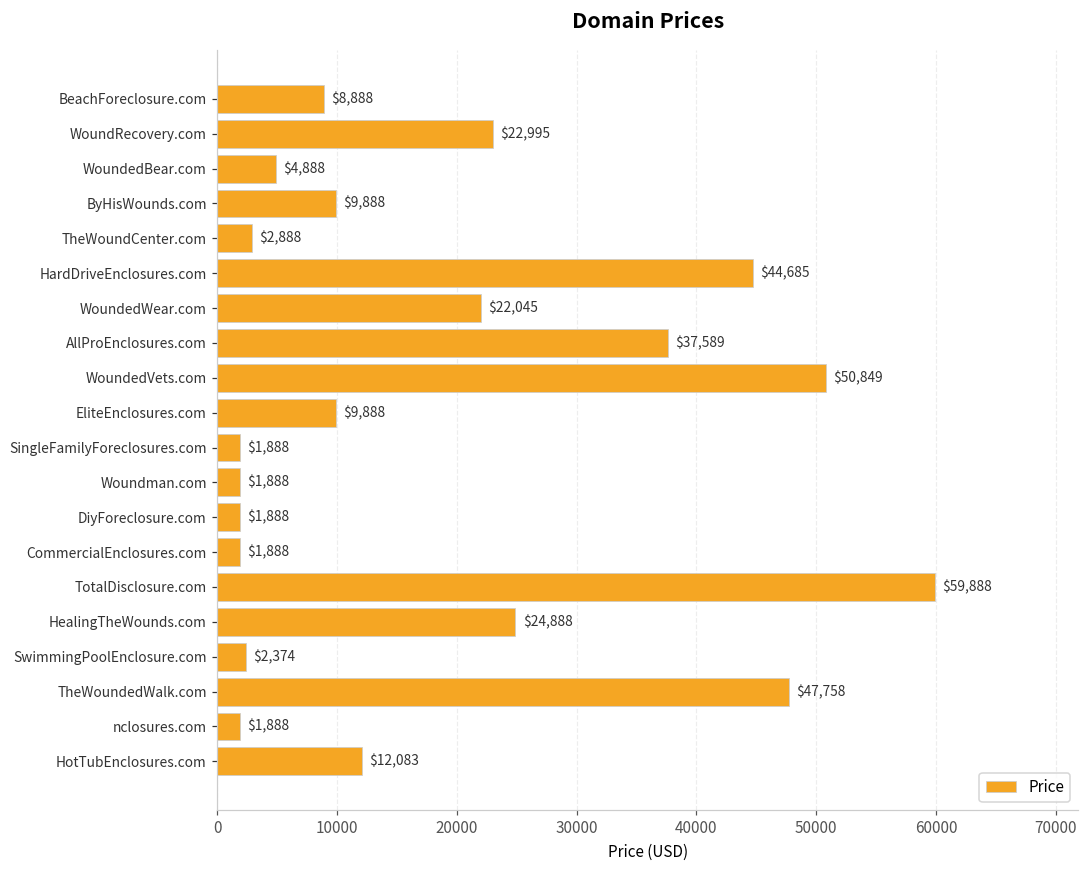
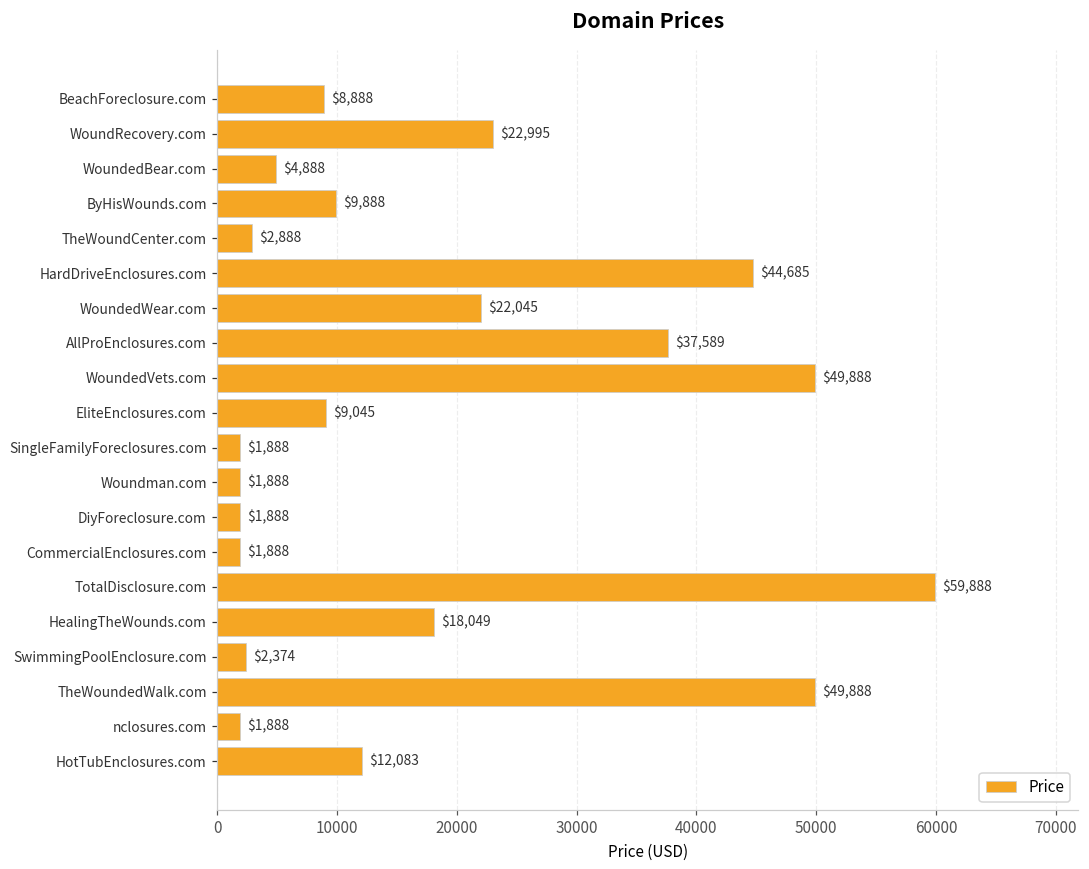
  {
    "BeachForeclosure.com": "$8,888",
    "WoundRecovery.com": "$22,995",
    "WoundedBear.com": "$4,888",
    "ByHisWounds.com": "$9,888",
    "TheWoundCenter.com": "$2,888",
    "HardDriveEnclosures.com": "$44,685",
    "WoundedWear.com": "$22,045",
    "AllProEnclosures.com": "$37,589",
-   "WoundedVets.com": "$50,849",
-   "EliteEnclosures.com": "$9,888",
+   "WoundedVets.com": "$49,888",
+   "EliteEnclosures.com": "$9,045",
    "SingleFamilyForeclosures.com": "$1,888",
    "Woundman.com": "$1,888",
    "DiyForeclosure.com": "$1,888",
    "CommercialEnclosures.com": "$1,888",
    "TotalDisclosure.com": "$59,888",
-   "HealingTheWounds.com": "$24,888",
+   "HealingTheWounds.com": "$18,049",
    "SwimmingPoolEnclosure.com": "$2,374",
-   "TheWoundedWalk.com": "$47,758",
+   "TheWoundedWalk.com": "$49,888",
    "nclosures.com": "$1,888",
    "HotTubEnclosures.com": "$12,083"
  }
